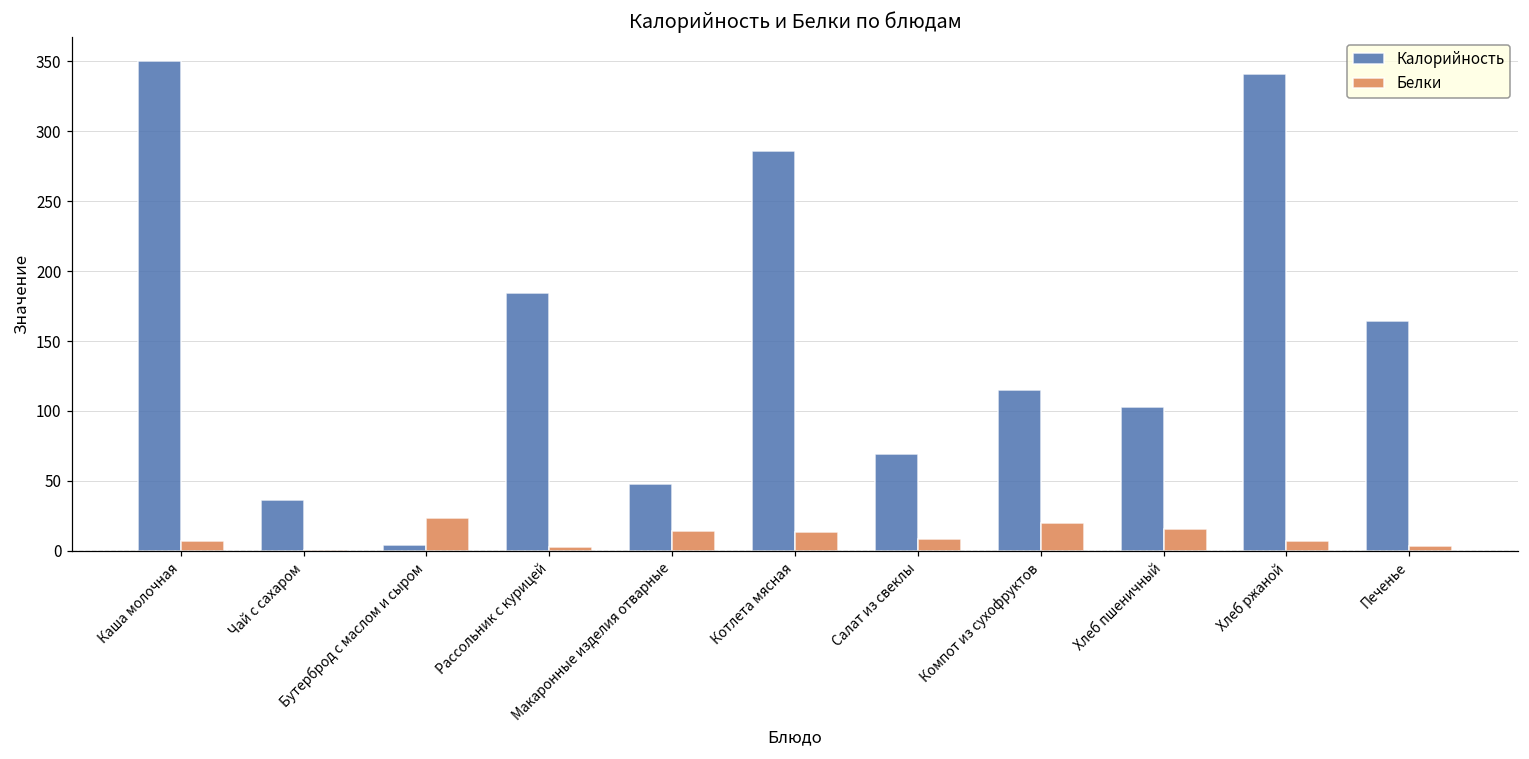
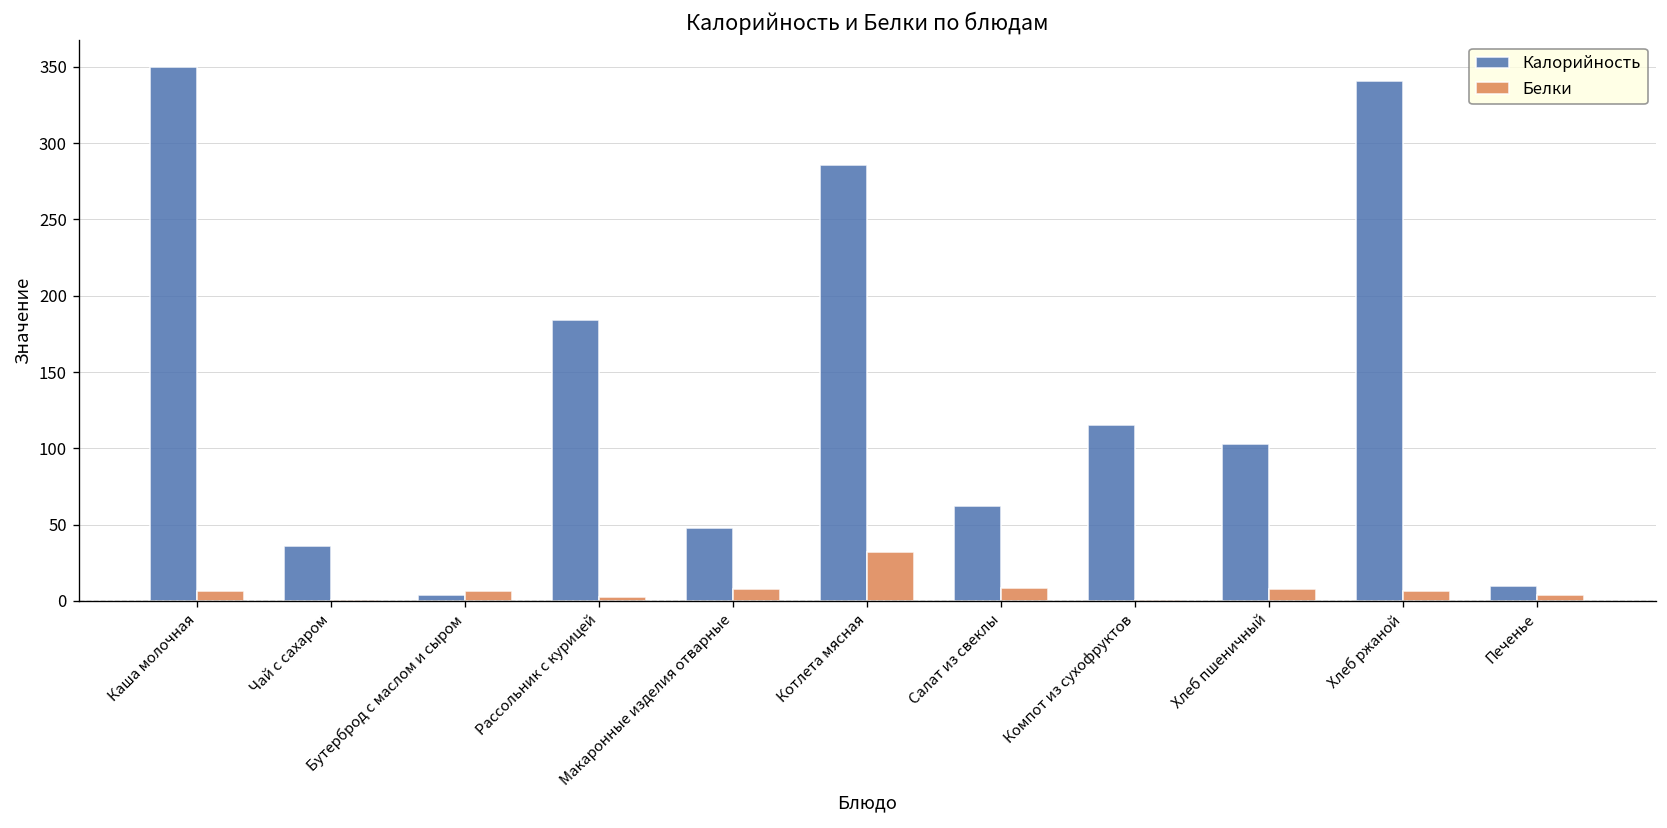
  {
    "Калорийность": {
      "Каша молочная": 350,
      "Чай с сахаром": 36,
      "Бутерброд с маслом и сыром": 4,
      "Рассольник с курицей": 184,
      "Макаронные изделия отварные": 48,
      "Котлета мясная": 286,
-     "Салат из свеклы": 69,
+     "Салат из свеклы": 62,
      "Компот из сухофруктов": 115,
      "Хлеб пшеничный": 103,
      "Хлеб ржаной": 341,
-     "Печенье": 164
+     "Печенье": 10
    },
    "Белки": {
      "Каша молочная": 7,
-     "Бутерброд с маслом и сыром": 23,
+     "Бутерброд с маслом и сыром": 6,
      "Рассольник с курицей": 2,
-     "Макаронные изделия отварные": 14,
-     "Котлета мясная": 14,
+     "Макаронные изделия отварные": 8,
+     "Котлета мясная": 32,
      "Салат из свеклы": 8,
-     "Компот из сухофруктов": 20,
-     "Хлеб пшеничный": 15,
+     "Компот из сухофруктов": 1,
+     "Хлеб пшеничный": 8,
      "Хлеб ржаной": 7,
      "Печенье": 4
    }
  }
